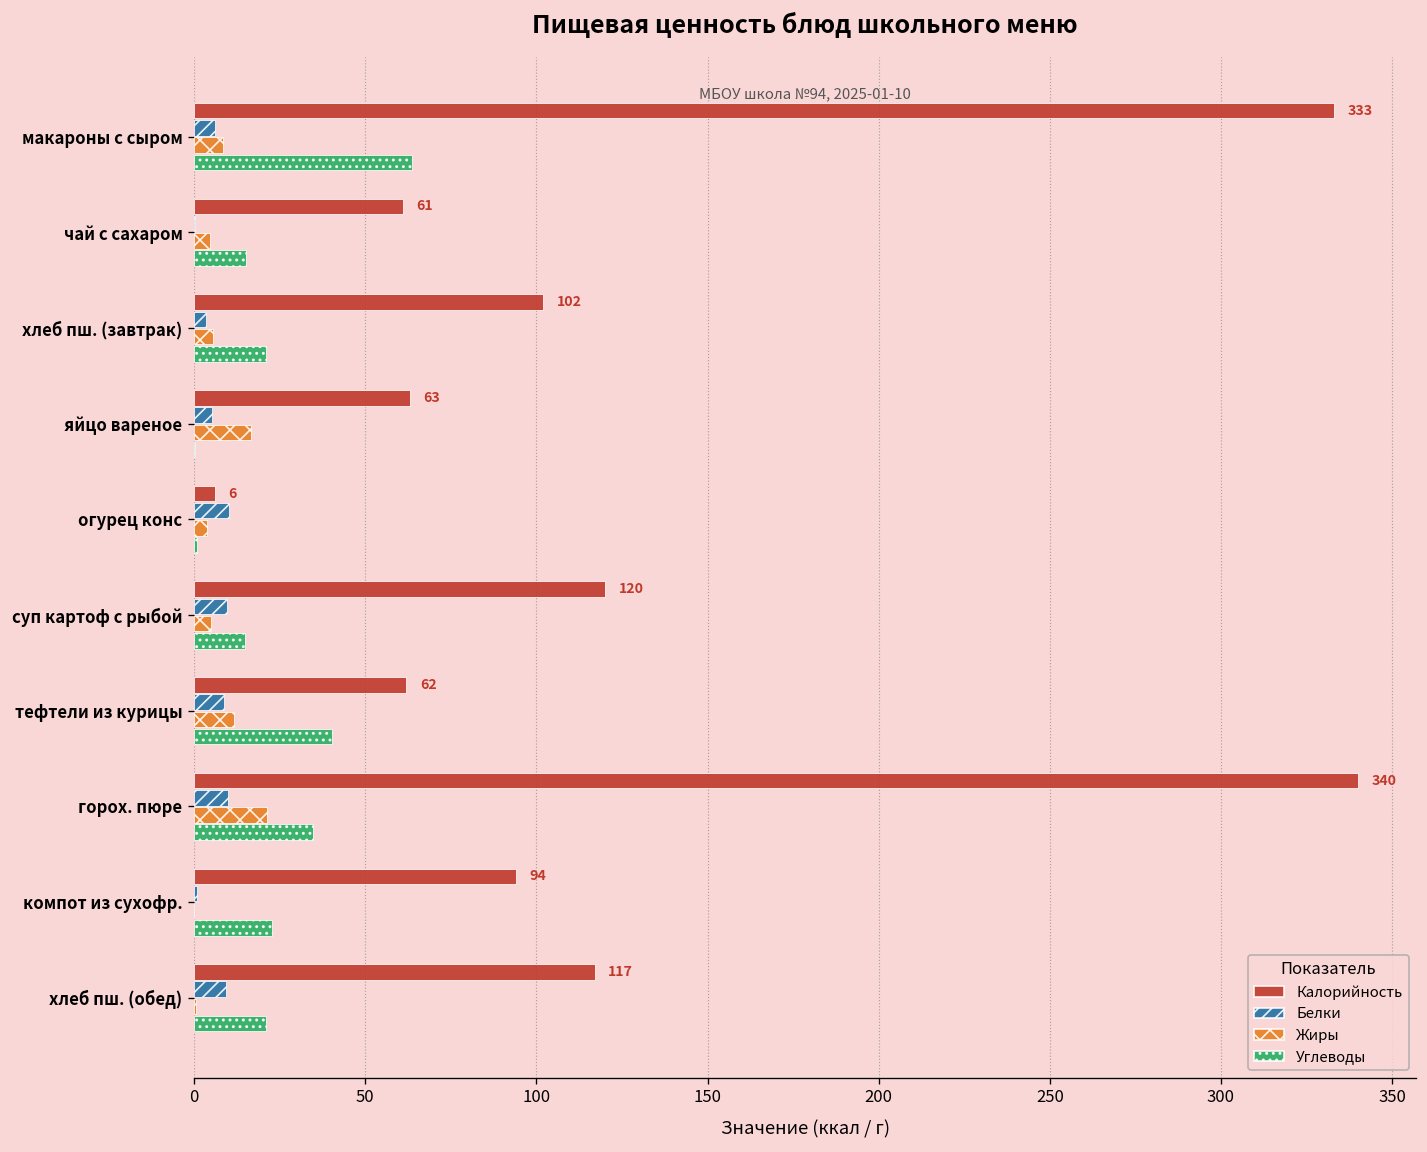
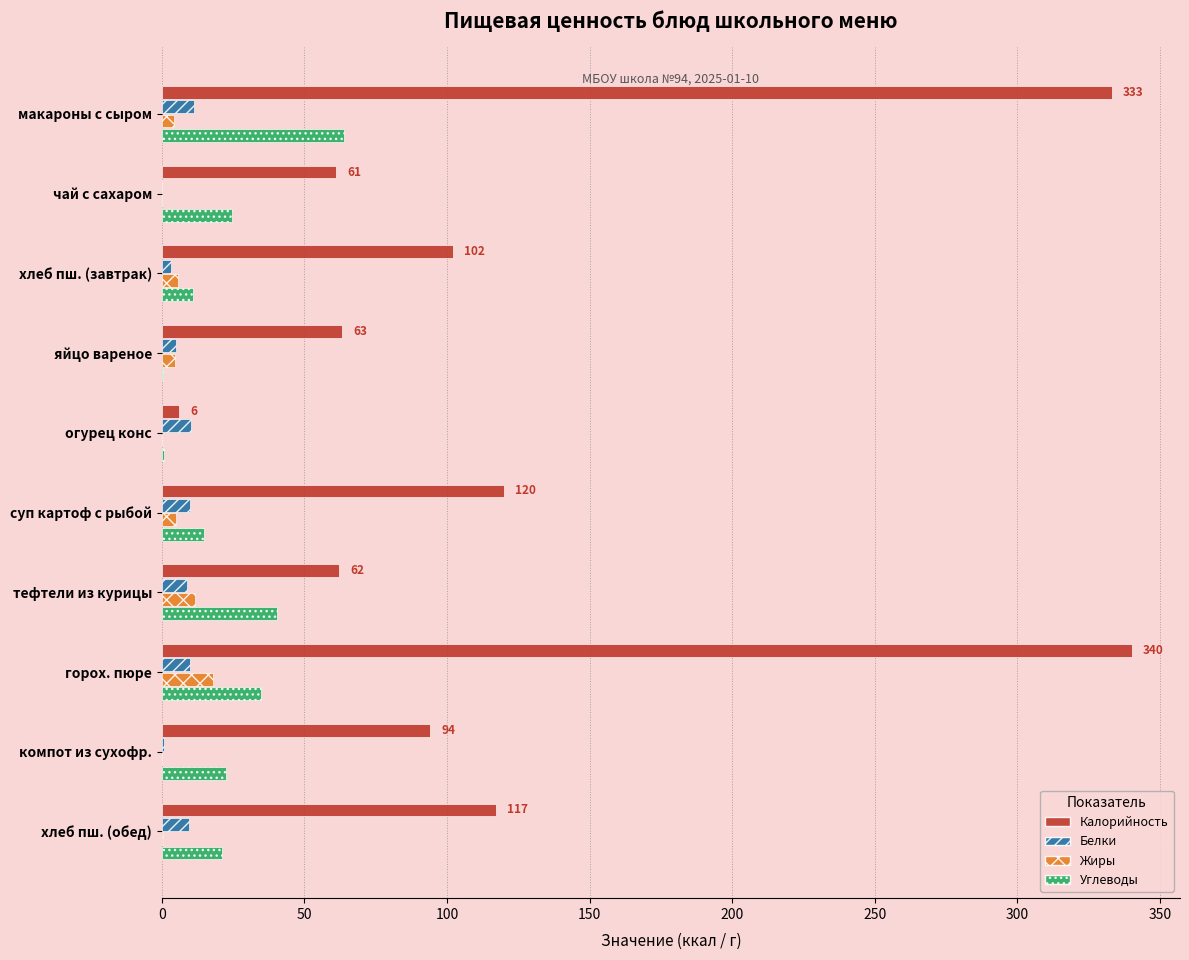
  {
    "Калорийность": {
      "макароны с сыром": 333,
      "чай с сахаром": 61,
      "хлеб пш. (завтрак)": 102,
      "яйцо вареное": 63,
      "огурец конс": 6,
      "суп картоф с рыбой": 120,
      "тефтели из курицы": 62,
      "горох. пюре": 340,
      "компот из сухофр.": 94,
      "хлеб пш. (обед)": 117
    },
    "Белки": {
-     "макароны с сыром": 6,
+     "макароны с сыром": 11,
      "хлеб пш. (завтрак)": 3,
      "яйцо вареное": 5,
      "суп картоф с рыбой": 10,
      "тефтели из курицы": 9,
      "горох. пюре": 10,
      "хлеб пш. (обед)": 9
    },
    "Жиры": {
-     "макароны с сыром": 8,
-     "чай с сахаром": 5,
+     "макароны с сыром": 4,
+     "чай с сахаром": 0,
      "хлеб пш. (завтрак)": 6,
-     "яйцо вареное": 17,
-     "огурец конс": 4,
+     "яйцо вареное": 5,
+     "огурец конс": 0,
      "суп картоф с рыбой": 5,
      "тефтели из курицы": 12,
-     "горох. пюре": 21
+     "горох. пюре": 18
    },
    "Углеводы": {
      "макароны с сыром": 64,
-     "чай с сахаром": 15,
-     "хлеб пш. (завтрак)": 21,
+     "чай с сахаром": 25,
+     "хлеб пш. (завтрак)": 11,
      "огурец конс": 1,
      "суп картоф с рыбой": 15,
      "тефтели из курицы": 40,
      "горох. пюре": 35,
      "компот из сухофр.": 23,
      "хлеб пш. (обед)": 21
    }
  }
